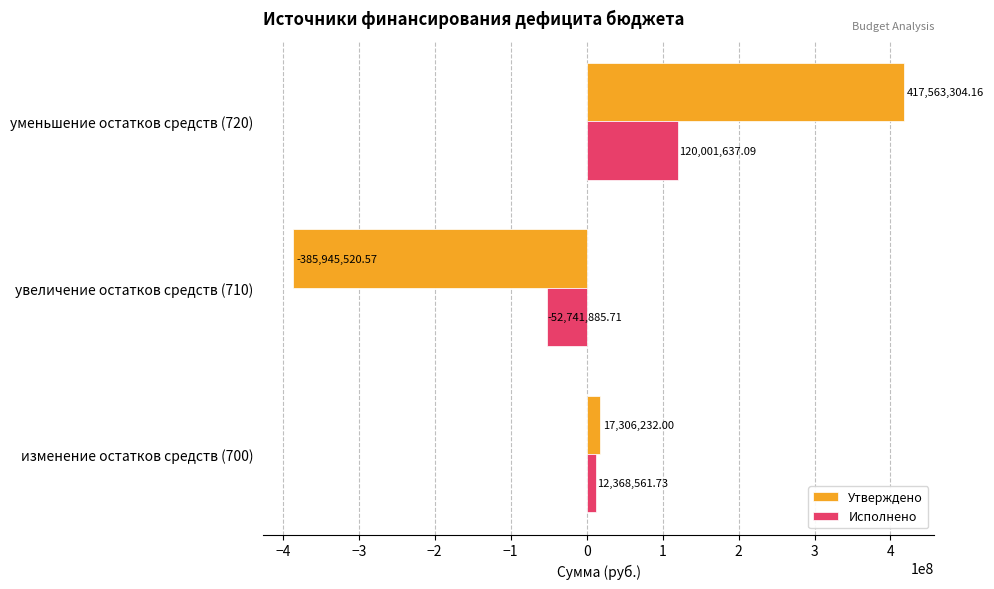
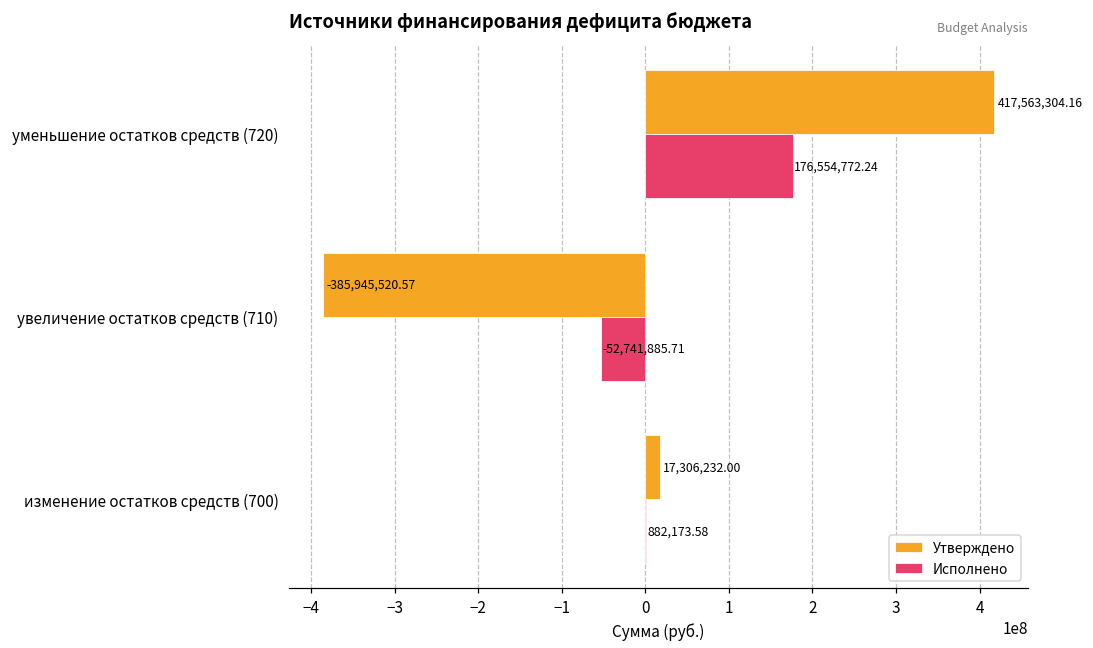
  {
    "Утверждено": {
      "уменьшение остатков средств (720)": "417,563,304.16",
      "увеличение остатков средств (710)": "-385,945,520.57",
      "изменение остатков средств (700)": "17,306,232.00"
    },
    "Исполнено": {
-     "уменьшение остатков средств (720)": "120,001,637.09",
+     "уменьшение остатков средств (720)": "176,554,772.24",
      "увеличение остатков средств (710)": "-52,741,885.71",
-     "изменение остатков средств (700)": "12,368,561.73"
+     "изменение остатков средств (700)": "882,173.58"
    }
  }
